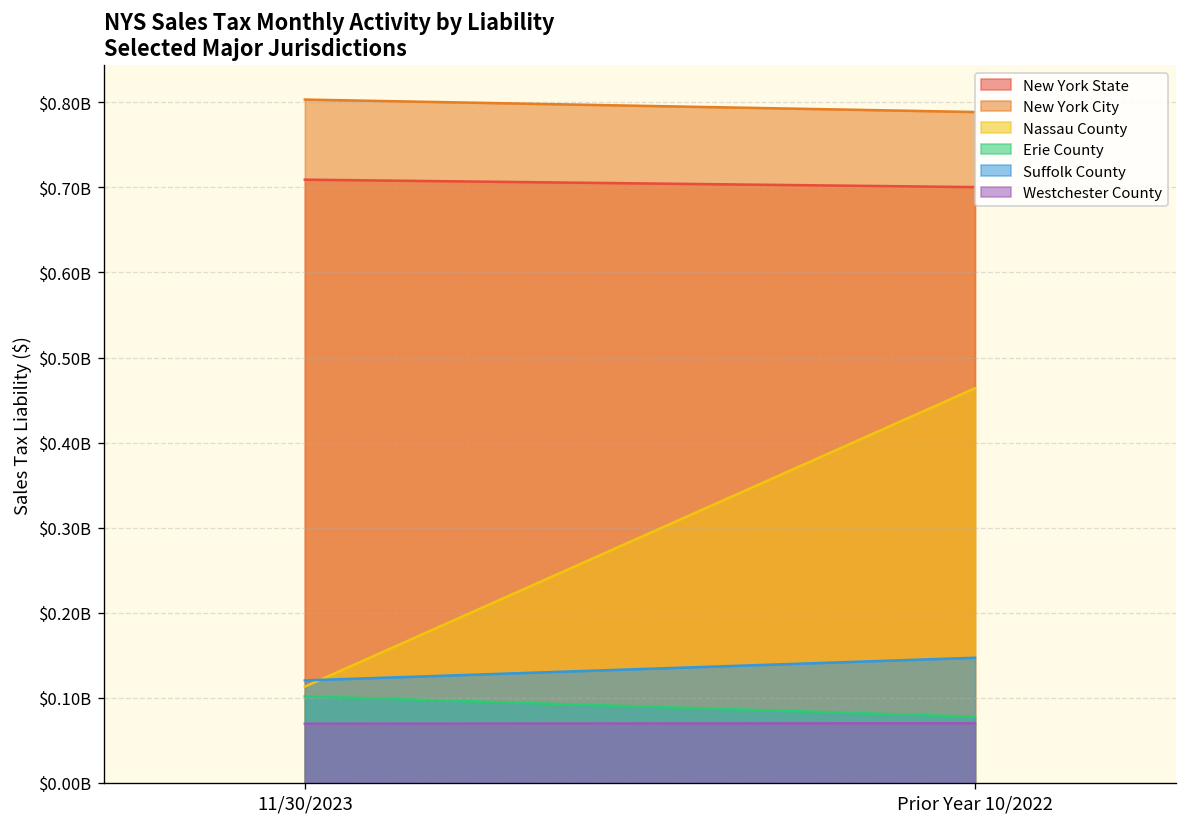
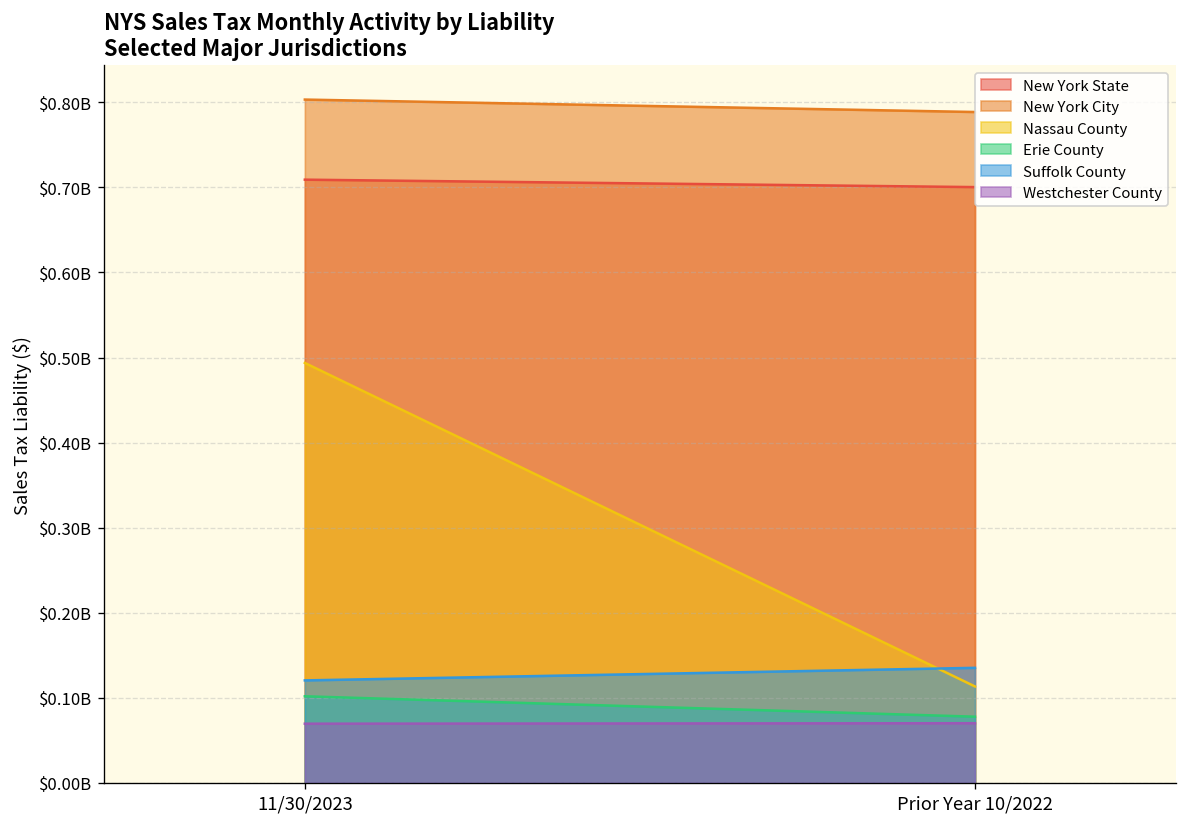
  {
    "Nassau County": {
-     "11/30/2023": "$110000000",
-     "Prior Year 10/2022": "$460000000"
+     "11/30/2023": "$490000000",
+     "Prior Year 10/2022": "$110000000"
    },
    "Erie County": {
      "11/30/2023": "$100000000",
      "Prior Year 10/2022": "$80000000"
    },
    "Suffolk County": {
      "11/30/2023": "$120000000",
-     "Prior Year 10/2022": "$150000000"
+     "Prior Year 10/2022": "$140000000"
    },
    "Westchester County": {
      "11/30/2023": "$70000000",
      "Prior Year 10/2022": "$70000000"
    }
  }
